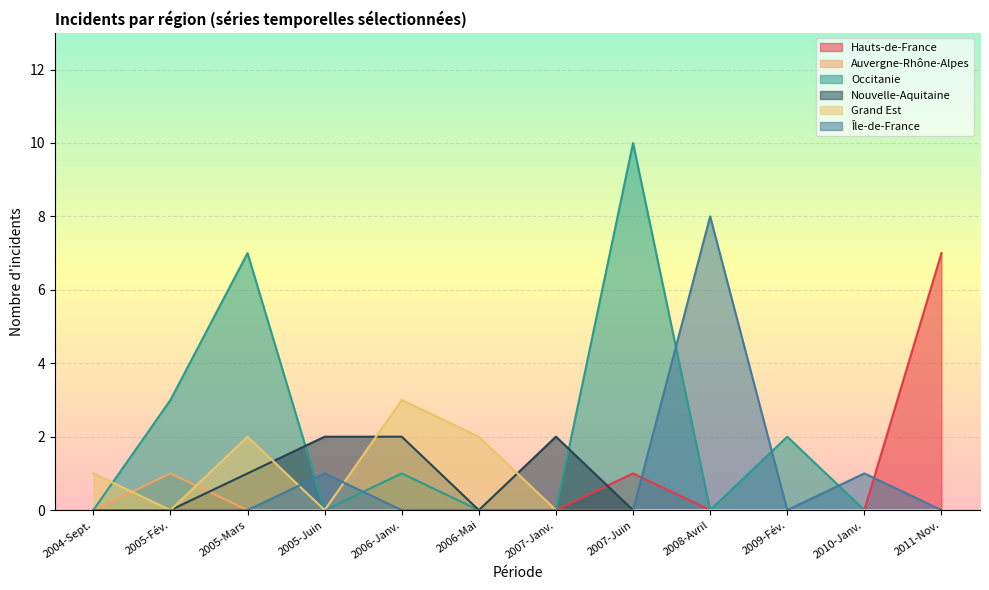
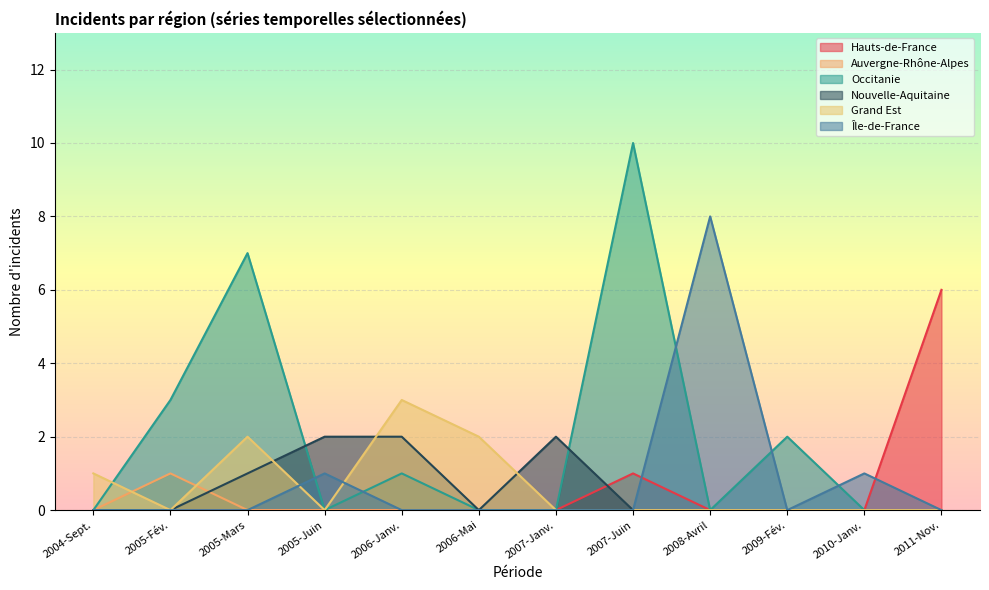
  {
    "Hauts-de-France": {
      "2007-Juin": 1,
-     "2011-Nov.": 7
+     "2011-Nov.": 6
    },
    "Nouvelle-Aquitaine": {
      "2005-Mars": 1,
      "2005-Juin": 2,
      "2006-Janv.": 2,
      "2007-Janv.": 2
    }
  }
